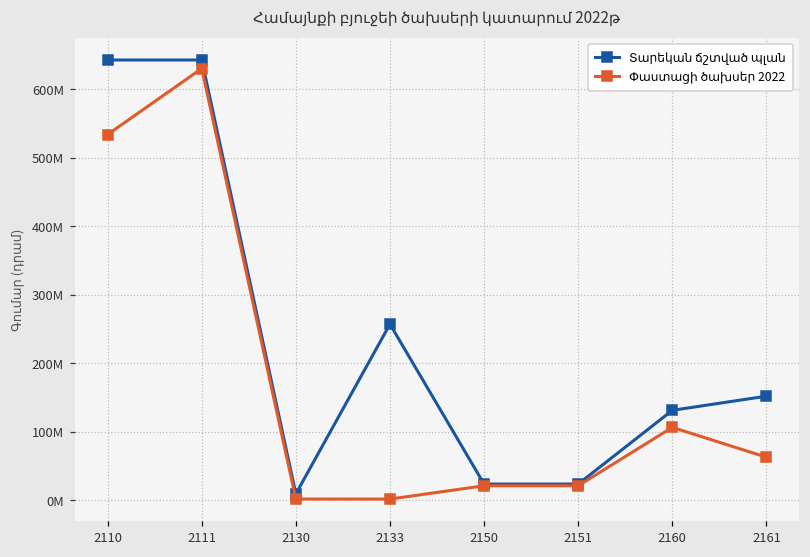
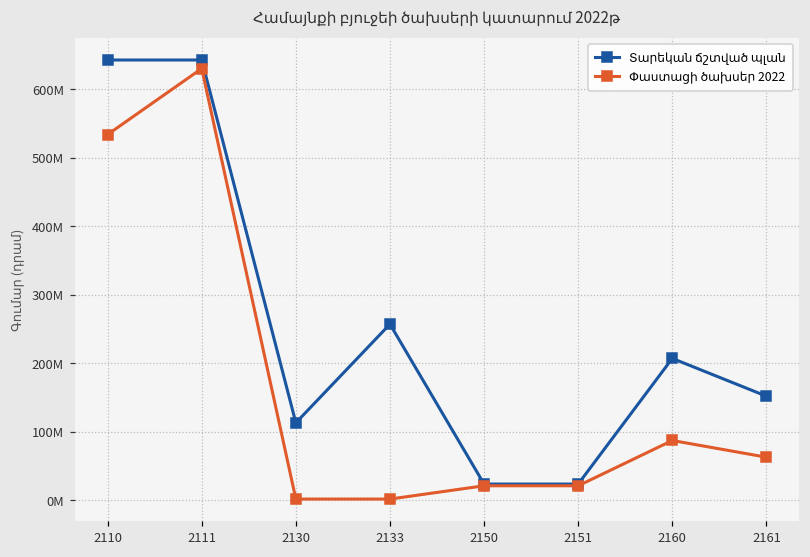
  {
    "Տարեկան ճշտված պլան": {
      "2110": 640000000,
      "2111": 640000000,
-     "2130": 10000000,
+     "2130": 110000000,
      "2133": 260000000,
-     "2160": 130000000,
+     "2160": 210000000,
      "2161": 150000000
    },
    "Փաստացի ծախսեր 2022": {
      "2110": 530000000,
      "2111": 630000000,
      "2130": 0,
      "2133": 0,
-     "2160": 110000000,
+     "2160": 90000000,
      "2161": 60000000
    }
  }
